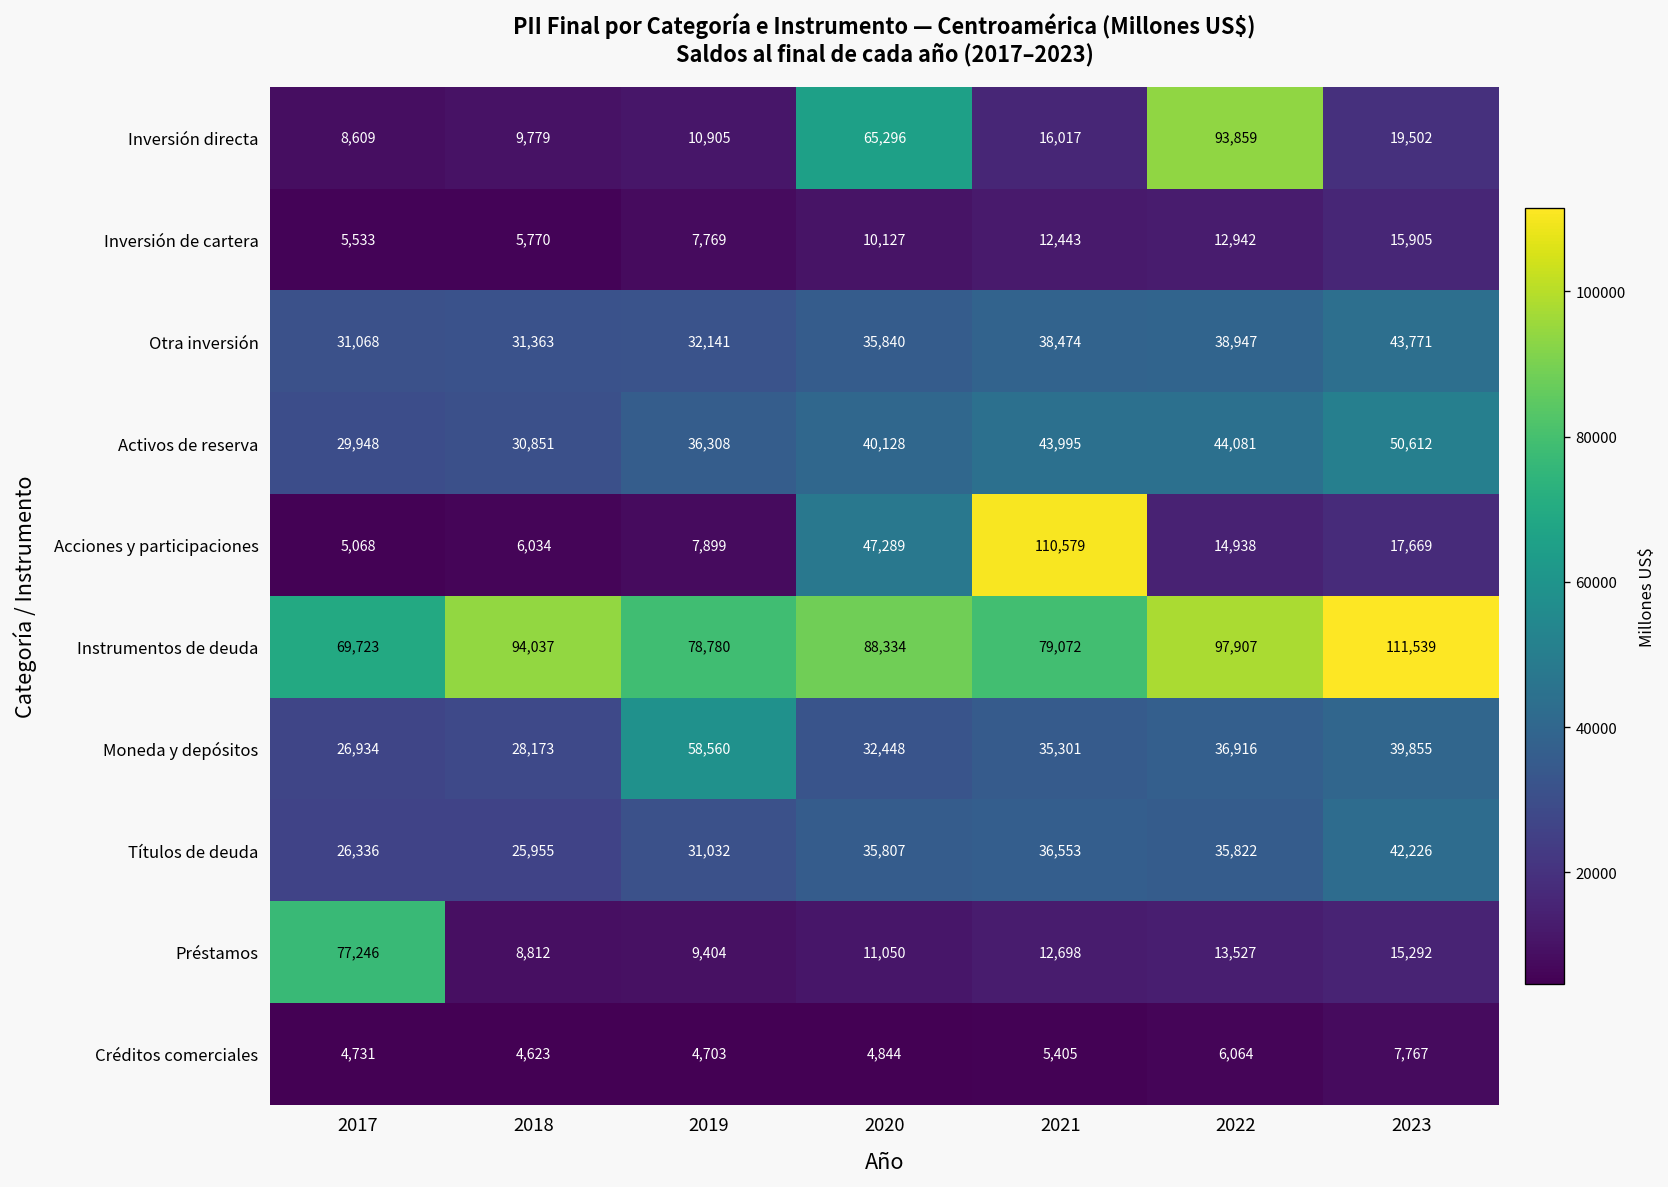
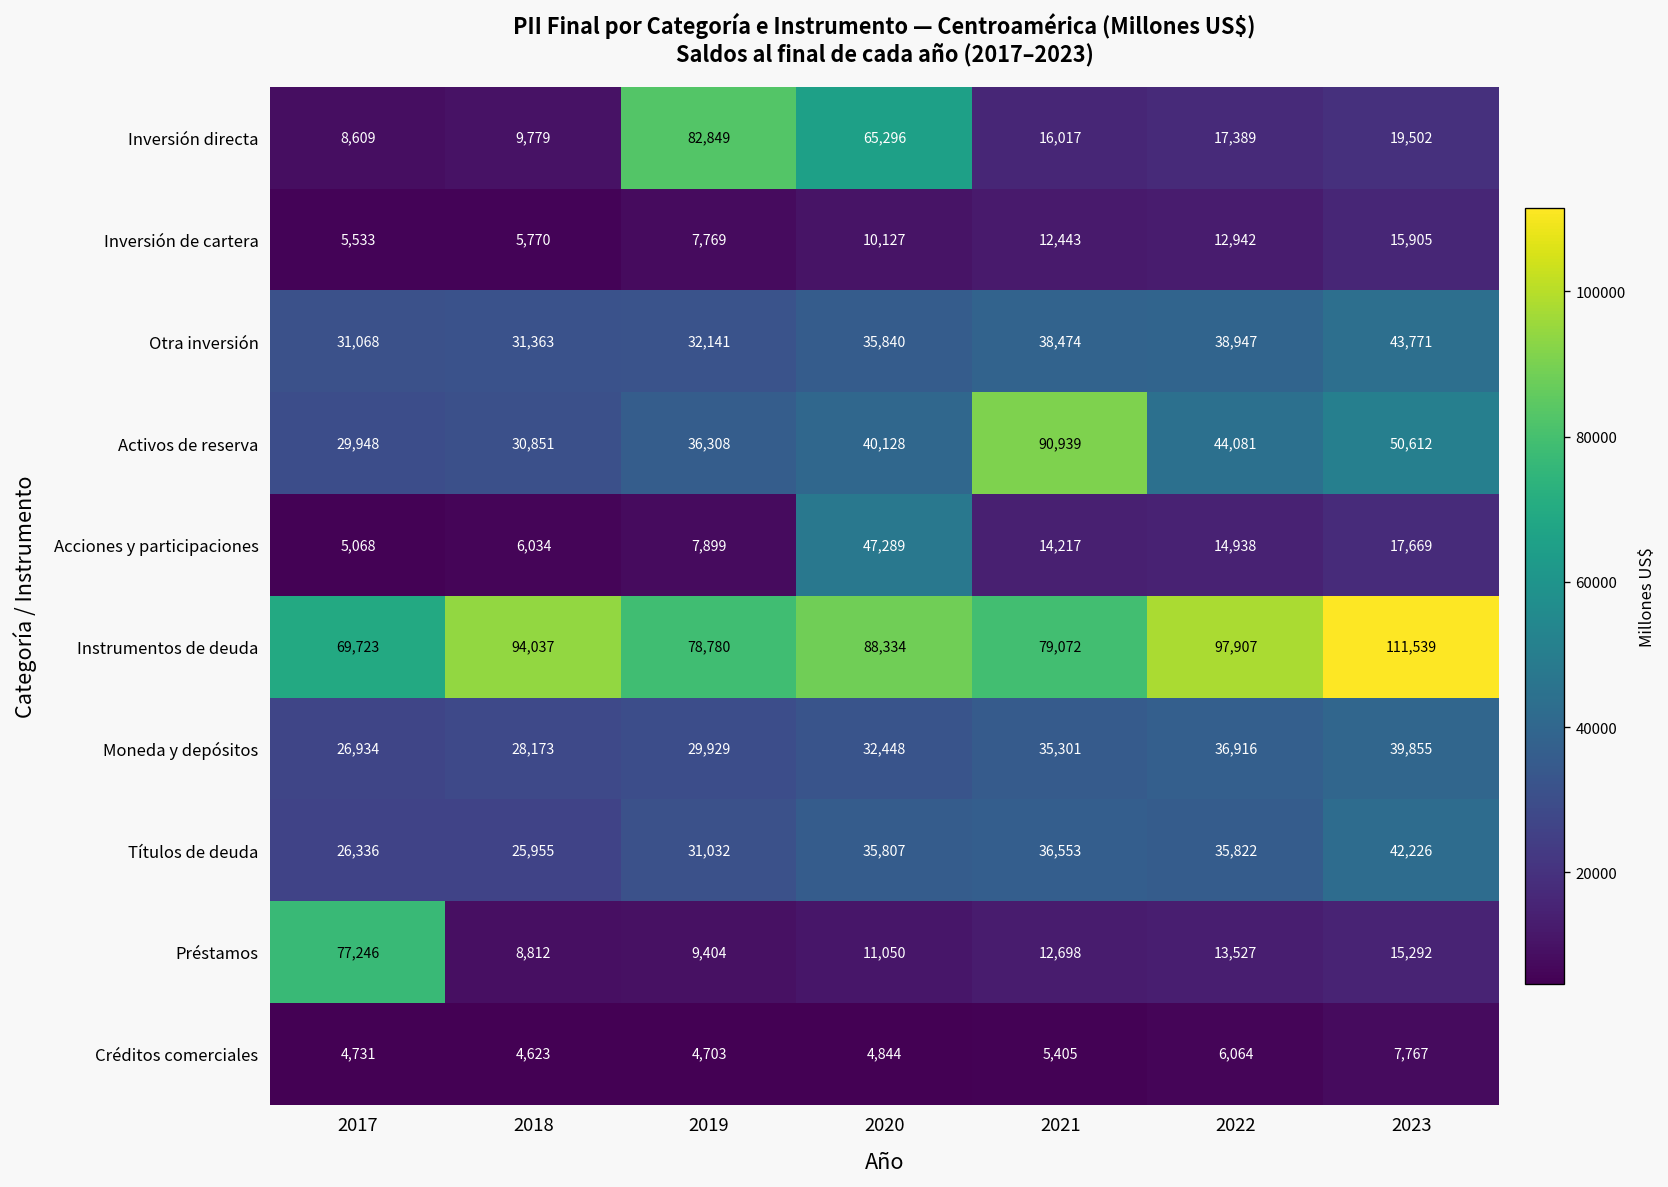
  {
    "Inversión directa": {
      "2017": "8,609",
      "2018": "9,779",
-     "2019": "10,905",
+     "2019": "82,849",
      "2020": "65,296",
      "2021": "16,017",
-     "2022": "93,859",
+     "2022": "17,389",
      "2023": "19,502"
    },
    "Inversión de cartera": {
      "2017": "5,533",
      "2018": "5,770",
      "2019": "7,769",
      "2020": "10,127",
      "2021": "12,443",
      "2022": "12,942",
      "2023": "15,905"
    },
    "Otra inversión": {
      "2017": "31,068",
      "2018": "31,363",
      "2019": "32,141",
      "2020": "35,840",
      "2021": "38,474",
      "2022": "38,947",
      "2023": "43,771"
    },
    "Activos de reserva": {
      "2017": "29,948",
      "2018": "30,851",
      "2019": "36,308",
      "2020": "40,128",
-     "2021": "43,995",
+     "2021": "90,939",
      "2022": "44,081",
      "2023": "50,612"
    },
    "Acciones y participaciones": {
      "2017": "5,068",
      "2018": "6,034",
      "2019": "7,899",
      "2020": "47,289",
-     "2021": "110,579",
+     "2021": "14,217",
      "2022": "14,938",
      "2023": "17,669"
    },
    "Instrumentos de deuda": {
      "2017": "69,723",
      "2018": "94,037",
      "2019": "78,780",
      "2020": "88,334",
      "2021": "79,072",
      "2022": "97,907",
      "2023": "111,539"
    },
    "Moneda y depósitos": {
      "2017": "26,934",
      "2018": "28,173",
-     "2019": "58,560",
+     "2019": "29,929",
      "2020": "32,448",
      "2021": "35,301",
      "2022": "36,916",
      "2023": "39,855"
    },
    "Títulos de deuda": {
      "2017": "26,336",
      "2018": "25,955",
      "2019": "31,032",
      "2020": "35,807",
      "2021": "36,553",
      "2022": "35,822",
      "2023": "42,226"
    },
    "Préstamos": {
      "2017": "77,246",
      "2018": "8,812",
      "2019": "9,404",
      "2020": "11,050",
      "2021": "12,698",
      "2022": "13,527",
      "2023": "15,292"
    },
    "Créditos comerciales": {
      "2017": "4,731",
      "2018": "4,623",
      "2019": "4,703",
      "2020": "4,844",
      "2021": "5,405",
      "2022": "6,064",
      "2023": "7,767"
    }
  }
